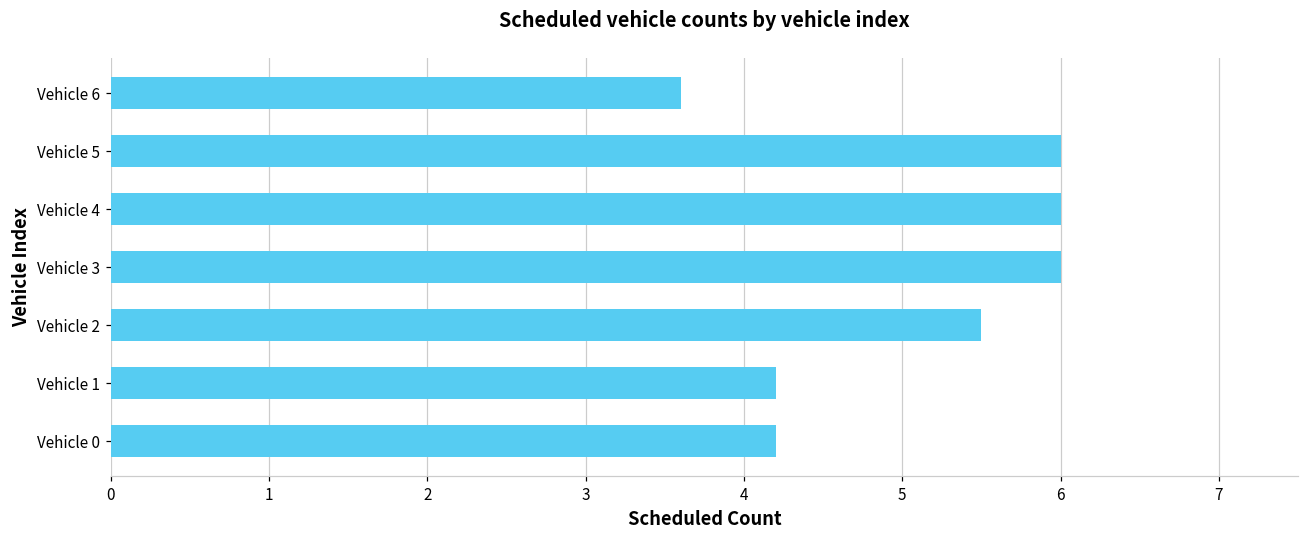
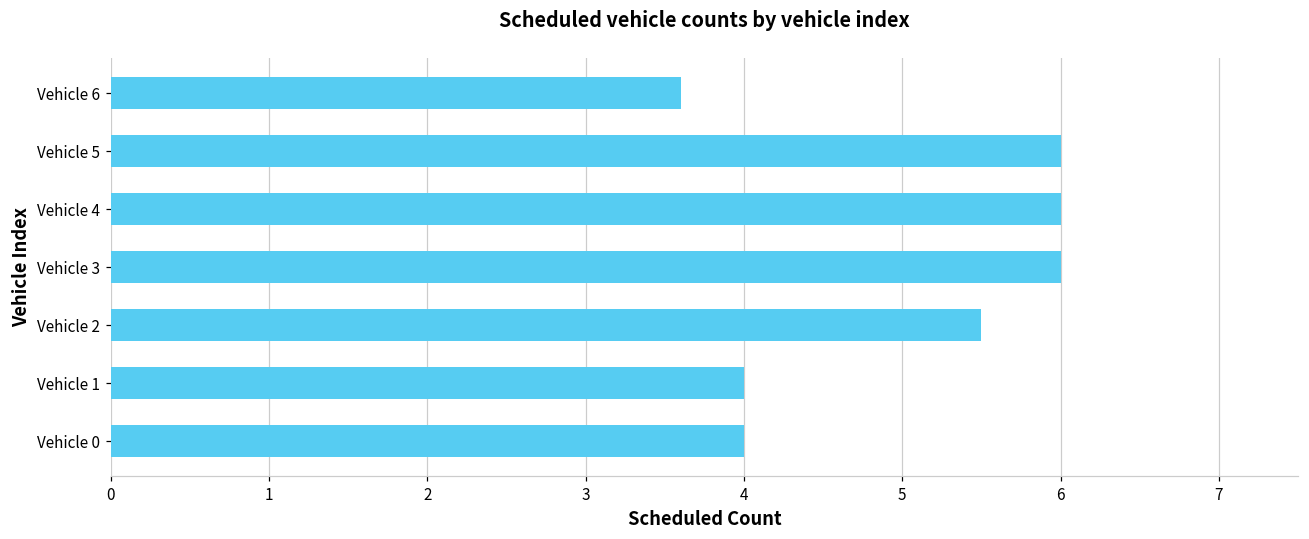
  {
    "Vehicle 6": 3.6,
    "Vehicle 5": 6.0,
    "Vehicle 4": 6.0,
    "Vehicle 3": 6.0,
    "Vehicle 2": 5.5,
-   "Vehicle 1": 4.2,
-   "Vehicle 0": 4.2
+   "Vehicle 1": 4.0,
+   "Vehicle 0": 4.0
  }
